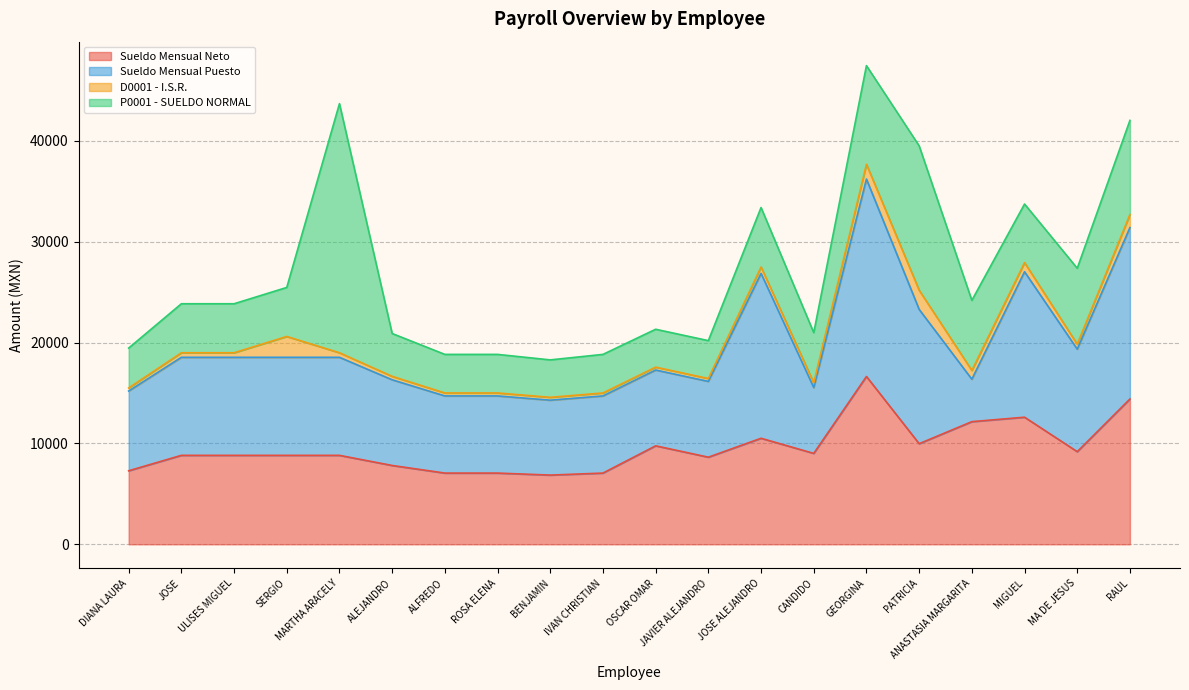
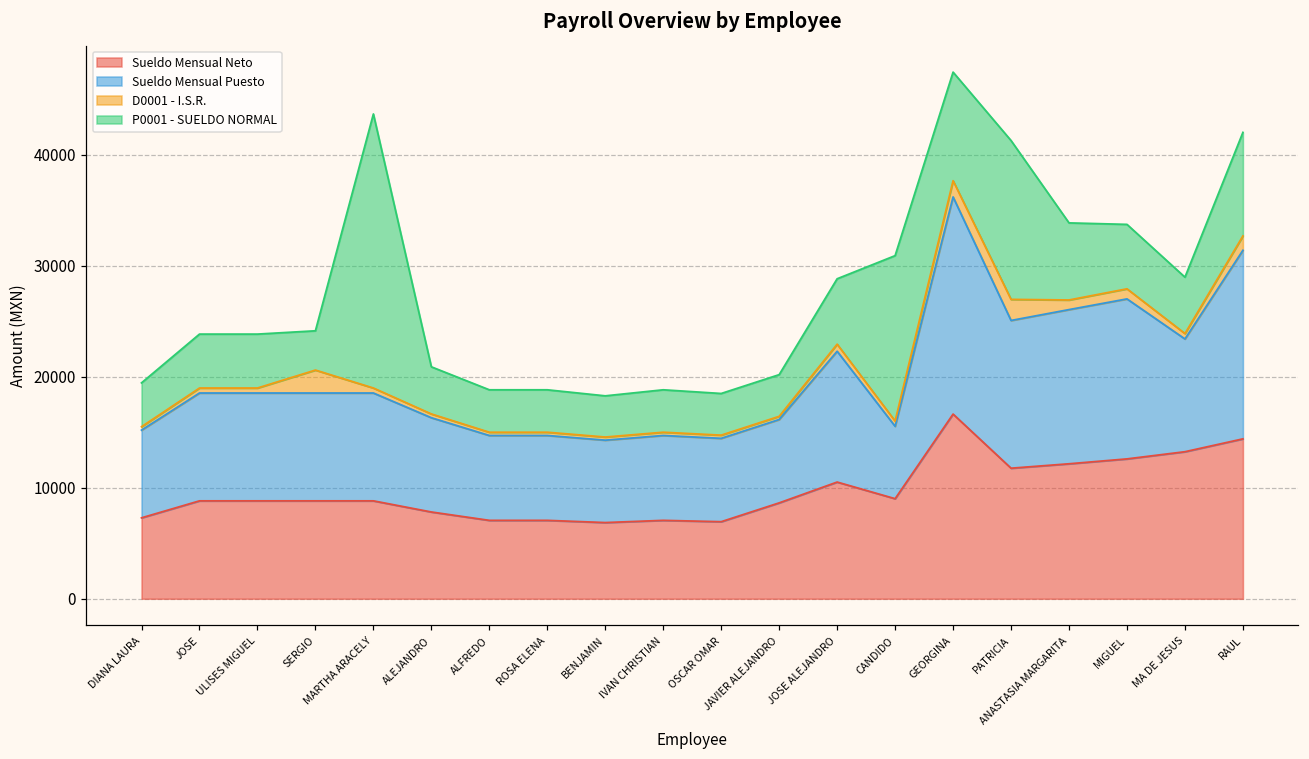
  {
    "Sueldo Mensual Neto": {
      "DIANA LAURA": 7300,
      "JOSE": 8800,
      "ULISES MIGUEL": 8800,
      "SERGIO": 8800,
      "MARTHA ARACELY": 8800,
      "ALEJANDRO": 7800,
      "ALFREDO": 7100,
      "ROSA ELENA": 7100,
      "BENJAMIN": 6900,
      "IVAN CHRISTIAN": 7100,
-     "OSCAR OMAR": 9800,
+     "OSCAR OMAR": 6900,
      "JAVIER ALEJANDRO": 8600,
      "JOSE ALEJANDRO": 10500,
      "CANDIDO": 9000,
      "GEORGINA": 16600,
-     "PATRICIA": 10000,
+     "PATRICIA": 11800,
      "ANASTASIA MARGARITA": 12200,
      "MIGUEL": 12600,
-     "MA DE JESUS": 9200,
+     "MA DE JESUS": 13200,
      "RAUL": 14400
    },
    "Sueldo Mensual Puesto": {
      "DIANA LAURA": 7900,
      "JOSE": 9700,
      "ULISES MIGUEL": 9700,
      "SERGIO": 9700,
      "MARTHA ARACELY": 9700,
      "ALEJANDRO": 8500,
      "ALFREDO": 7600,
      "ROSA ELENA": 7600,
      "BENJAMIN": 7400,
      "IVAN CHRISTIAN": 7600,
      "OSCAR OMAR": 7500,
      "JAVIER ALEJANDRO": 7500,
-     "JOSE ALEJANDRO": 16300,
+     "JOSE ALEJANDRO": 11800,
      "CANDIDO": 6500,
      "GEORGINA": 19600,
      "PATRICIA": 13300,
-     "ANASTASIA MARGARITA": 4200,
+     "ANASTASIA MARGARITA": 13900,
      "MIGUEL": 14400,
      "MA DE JESUS": 10200,
      "RAUL": 17000
    },
    "D0001 - I.S.R.": {
      "DIANA LAURA": 300,
      "JOSE": 400,
      "ULISES MIGUEL": 400,
      "SERGIO": 2100,
      "MARTHA ARACELY": 400,
      "ALEJANDRO": 300,
      "ALFREDO": 300,
      "ROSA ELENA": 300,
      "BENJAMIN": 300,
      "IVAN CHRISTIAN": 300,
      "OSCAR OMAR": 300,
      "JAVIER ALEJANDRO": 300,
      "JOSE ALEJANDRO": 600,
      "CANDIDO": 500,
      "GEORGINA": 1500,
      "PATRICIA": 1900,
      "ANASTASIA MARGARITA": 900,
      "MIGUEL": 900,
      "MA DE JESUS": 500,
      "RAUL": 1300
    },
    "P0001 - SUELDO NORMAL": {
      "DIANA LAURA": 4000,
      "JOSE": 4900,
      "ULISES MIGUEL": 4900,
-     "SERGIO": 4900,
+     "SERGIO": 3500,
      "MARTHA ARACELY": 24700,
      "ALEJANDRO": 4200,
      "ALFREDO": 3800,
      "ROSA ELENA": 3800,
      "BENJAMIN": 3700,
      "IVAN CHRISTIAN": 3800,
      "OSCAR OMAR": 3800,
      "JAVIER ALEJANDRO": 3800,
      "JOSE ALEJANDRO": 5900,
-     "CANDIDO": 5000,
+     "CANDIDO": 14900,
      "GEORGINA": 9800,
      "PATRICIA": 14300,
      "ANASTASIA MARGARITA": 6900,
      "MIGUEL": 5800,
-     "MA DE JESUS": 7500,
+     "MA DE JESUS": 5100,
      "RAUL": 9300
    }
  }
